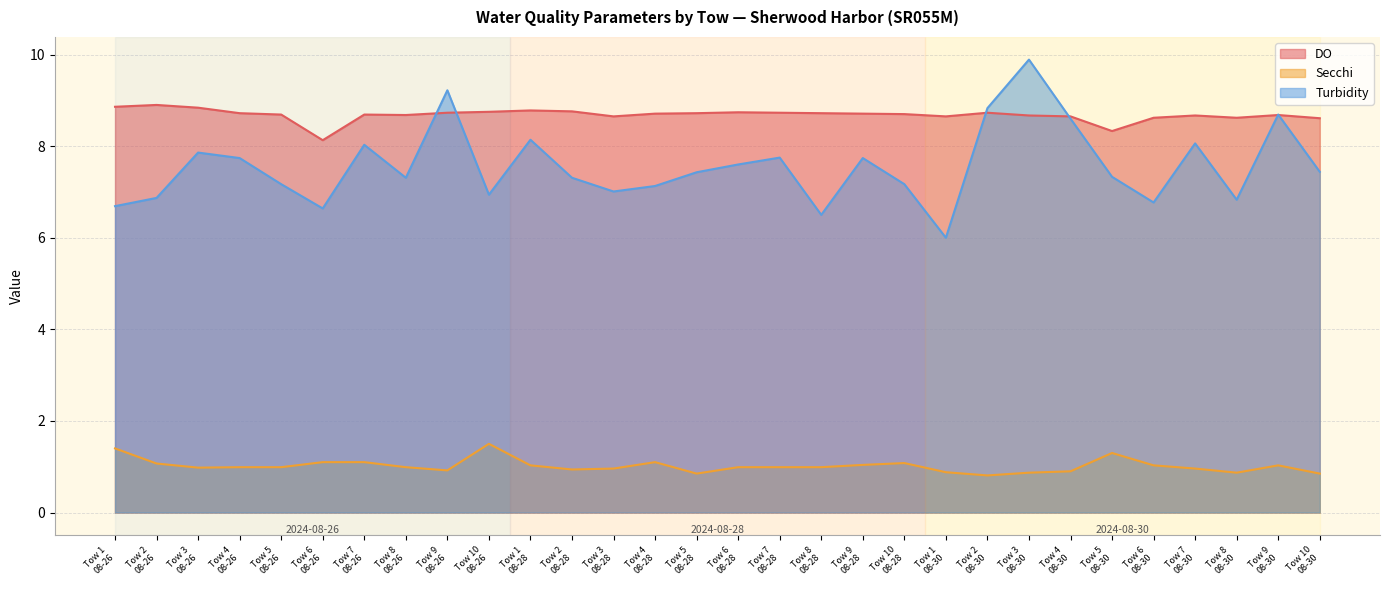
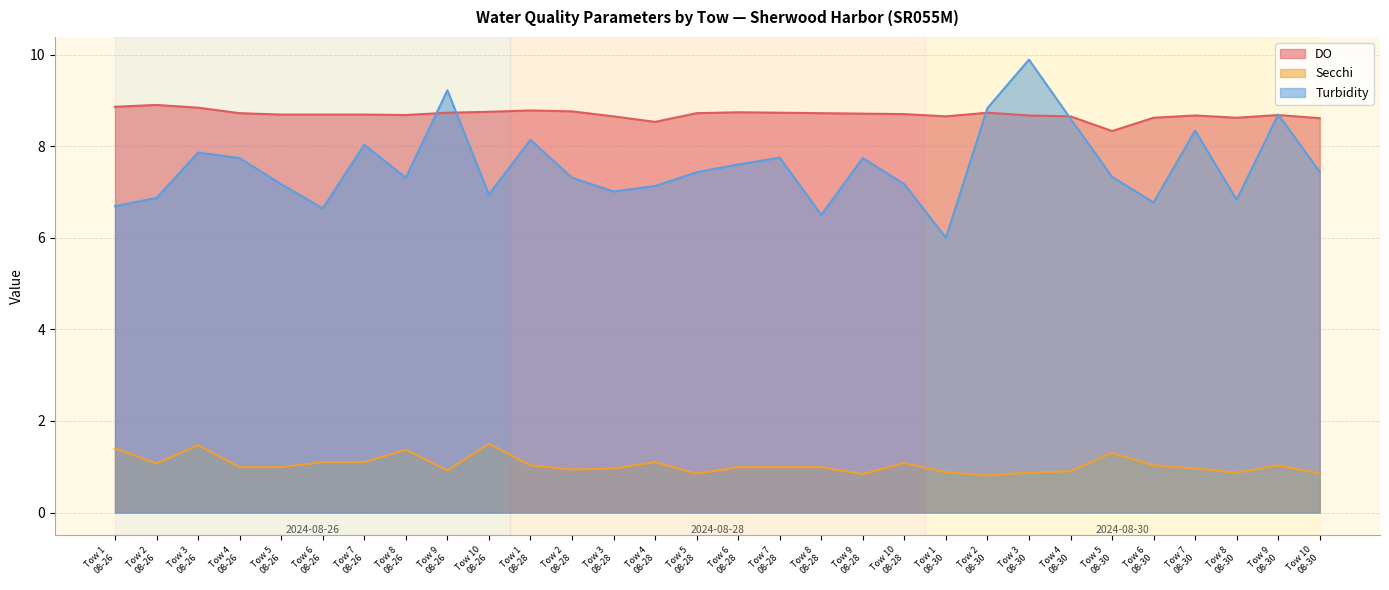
  {
    "DO": {
      "Tow 1 08-26": 8.9,
      "Tow 2 08-26": 8.9,
      "Tow 3 08-26": 8.8,
      "Tow 4 08-26": 8.7,
      "Tow 5 08-26": 8.7,
-     "Tow 6 08-26": 8.1,
+     "Tow 6 08-26": 8.7,
      "Tow 7 08-26": 8.7,
      "Tow 8 08-26": 8.7,
      "Tow 9 08-26": 8.7,
      "Tow 10 08-26": 8.8,
      "Tow 1 08-28": 8.8,
      "Tow 2 08-28": 8.8,
      "Tow 3 08-28": 8.7,
-     "Tow 4 08-28": 8.7,
+     "Tow 4 08-28": 8.5,
      "Tow 5 08-28": 8.7,
      "Tow 6 08-28": 8.7,
      "Tow 7 08-28": 8.7,
      "Tow 8 08-28": 8.7,
      "Tow 9 08-28": 8.7,
      "Tow 10 08-28": 8.7,
      "Tow 1 08-30": 8.7,
      "Tow 2 08-30": 8.7,
      "Tow 3 08-30": 8.7,
      "Tow 5 08-30": 8.3,
      "Tow 6 08-30": 8.6,
      "Tow 7 08-30": 8.7,
      "Tow 8 08-30": 8.6,
      "Tow 10 08-30": 8.6
    },
    "Secchi": {
      "Tow 1 08-26": 1.4,
      "Tow 2 08-26": 1.1,
-     "Tow 3 08-26": 1.0,
+     "Tow 3 08-26": 1.5,
      "Tow 4 08-26": 1.0,
      "Tow 5 08-26": 1.0,
      "Tow 6 08-26": 1.1,
      "Tow 7 08-26": 1.1,
-     "Tow 8 08-26": 1.0,
+     "Tow 8 08-26": 1.4,
      "Tow 9 08-26": 0.9,
      "Tow 10 08-26": 1.5,
      "Tow 1 08-28": 1.0,
      "Tow 2 08-28": 0.9,
      "Tow 3 08-28": 1.0,
      "Tow 4 08-28": 1.1,
      "Tow 5 08-28": 0.9,
      "Tow 6 08-28": 1.0,
      "Tow 7 08-28": 1.0,
      "Tow 8 08-28": 1.0,
-     "Tow 9 08-28": 1.0,
+     "Tow 9 08-28": 0.8,
      "Tow 10 08-28": 1.1,
      "Tow 1 08-30": 0.9,
      "Tow 2 08-30": 0.8,
      "Tow 3 08-30": 0.9,
      "Tow 4 08-30": 0.9,
      "Tow 5 08-30": 1.3,
      "Tow 6 08-30": 1.0,
      "Tow 7 08-30": 1.0,
      "Tow 8 08-30": 0.9,
      "Tow 9 08-30": 1.0,
      "Tow 10 08-30": 0.9
    },
    "Turbidity": {
      "Tow 1 08-26": 6.7,
      "Tow 2 08-26": 6.9,
      "Tow 3 08-26": 7.9,
      "Tow 4 08-26": 7.7,
      "Tow 5 08-26": 7.2,
      "Tow 6 08-26": 6.6,
      "Tow 7 08-26": 8.0,
      "Tow 8 08-26": 7.3,
      "Tow 9 08-26": 9.2,
      "Tow 10 08-26": 6.9,
      "Tow 1 08-28": 8.1,
      "Tow 2 08-28": 7.3,
      "Tow 3 08-28": 7.0,
      "Tow 4 08-28": 7.1,
      "Tow 5 08-28": 7.4,
      "Tow 6 08-28": 7.6,
      "Tow 7 08-28": 7.8,
      "Tow 8 08-28": 6.5,
      "Tow 9 08-28": 7.7,
      "Tow 10 08-28": 7.2,
      "Tow 1 08-30": 6.0,
      "Tow 2 08-30": 8.8,
      "Tow 3 08-30": 9.9,
      "Tow 5 08-30": 7.3,
      "Tow 6 08-30": 6.8,
-     "Tow 7 08-30": 8.1,
+     "Tow 7 08-30": 8.3,
      "Tow 8 08-30": 6.8,
      "Tow 10 08-30": 7.4
    }
  }
